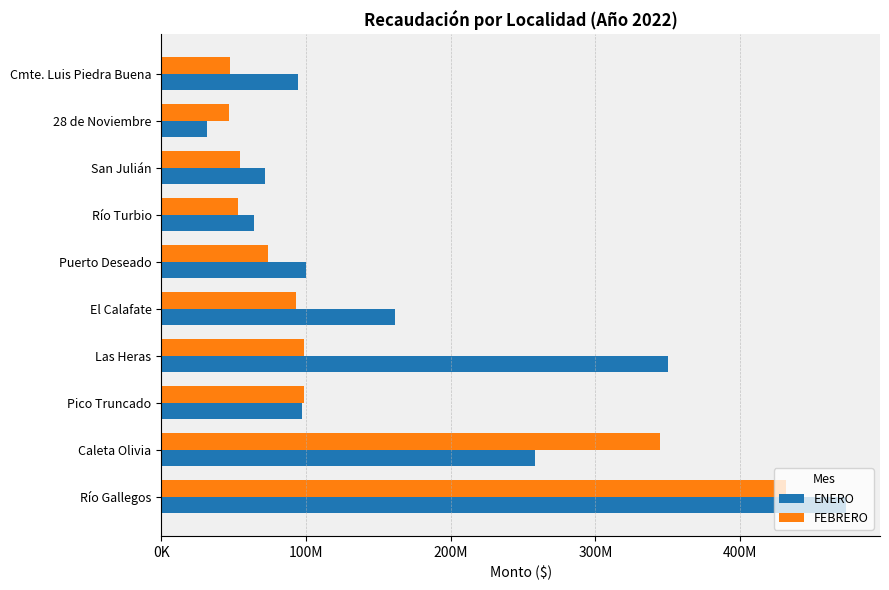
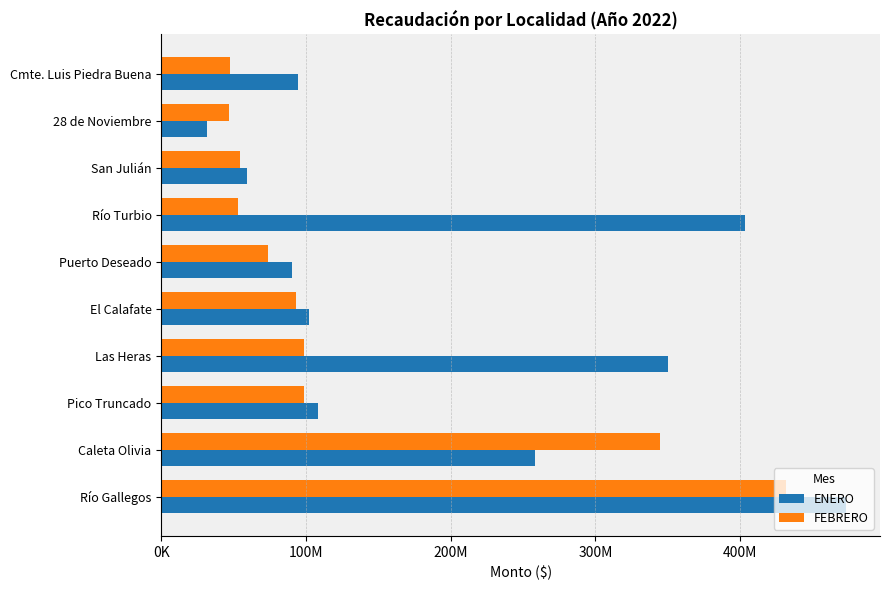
  {
    "ENERO": {
      "Cmte. Luis Piedra Buena": 95000000,
      "28 de Noviembre": 32000000,
-     "San Julián": 72000000,
-     "Río Turbio": 64000000,
-     "Puerto Deseado": 100000000,
-     "El Calafate": 162000000,
+     "San Julián": 60000000,
+     "Río Turbio": 404000000,
+     "Puerto Deseado": 90000000,
+     "El Calafate": 102000000,
      "Las Heras": 350000000,
-     "Pico Truncado": 97000000,
+     "Pico Truncado": 108000000,
      "Caleta Olivia": 258000000
    },
    "FEBRERO": {
      "Cmte. Luis Piedra Buena": 48000000,
      "28 de Noviembre": 47000000,
      "San Julián": 54000000,
      "Río Turbio": 53000000,
      "Puerto Deseado": 74000000,
      "El Calafate": 93000000,
      "Las Heras": 99000000,
      "Pico Truncado": 99000000,
      "Caleta Olivia": 345000000
    }
  }
